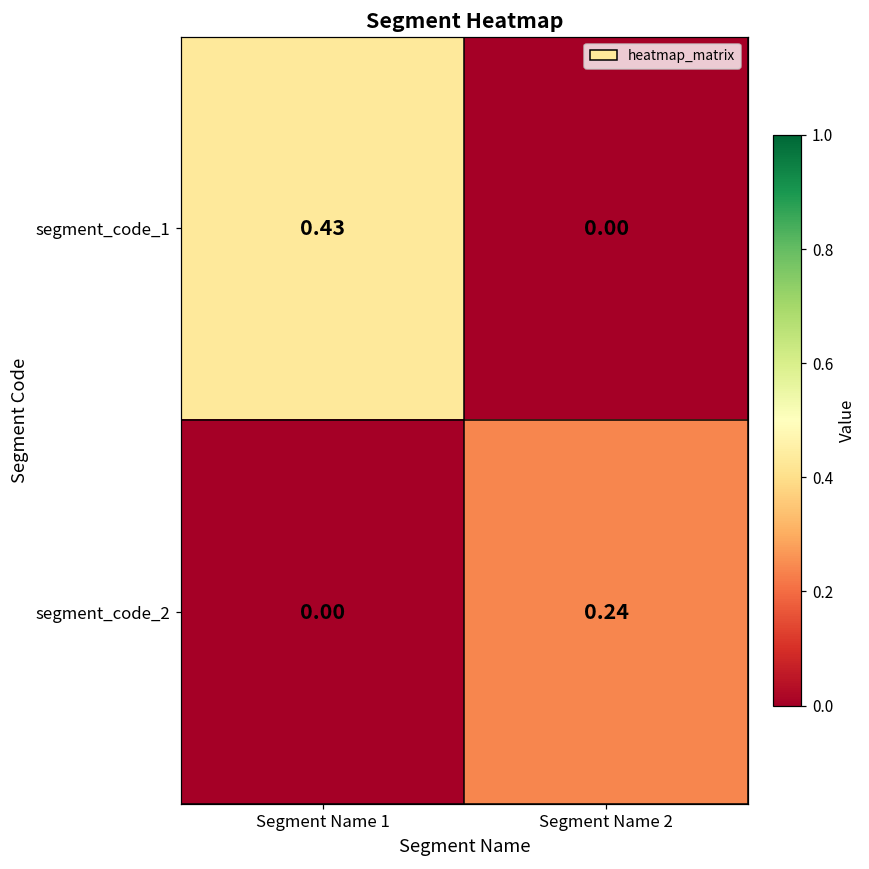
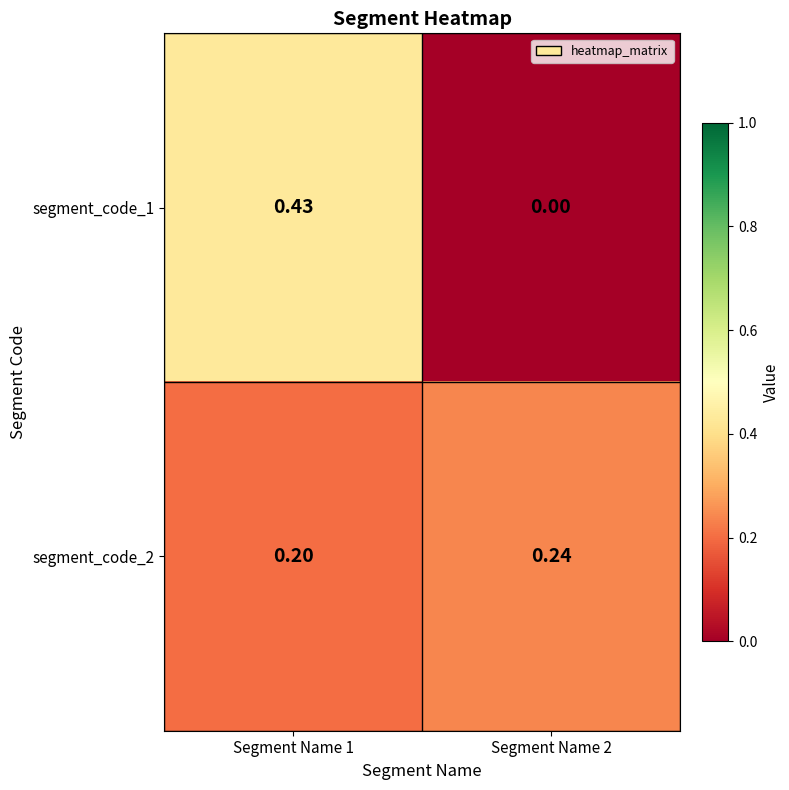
  {
    "segment_code_1": {
      "Segment Name 1": 0.43,
      "Segment Name 2": 0.00
    },
    "segment_code_2": {
-     "Segment Name 1": 0.00,
+     "Segment Name 1": 0.20,
      "Segment Name 2": 0.24
    }
  }
